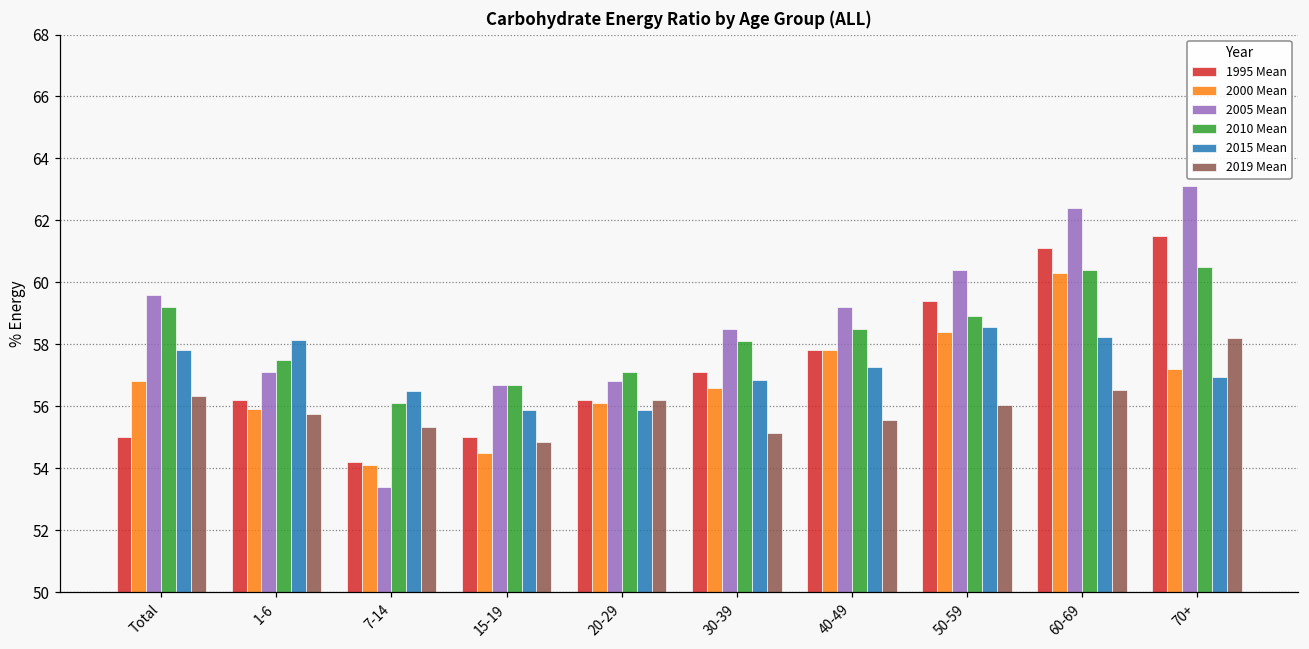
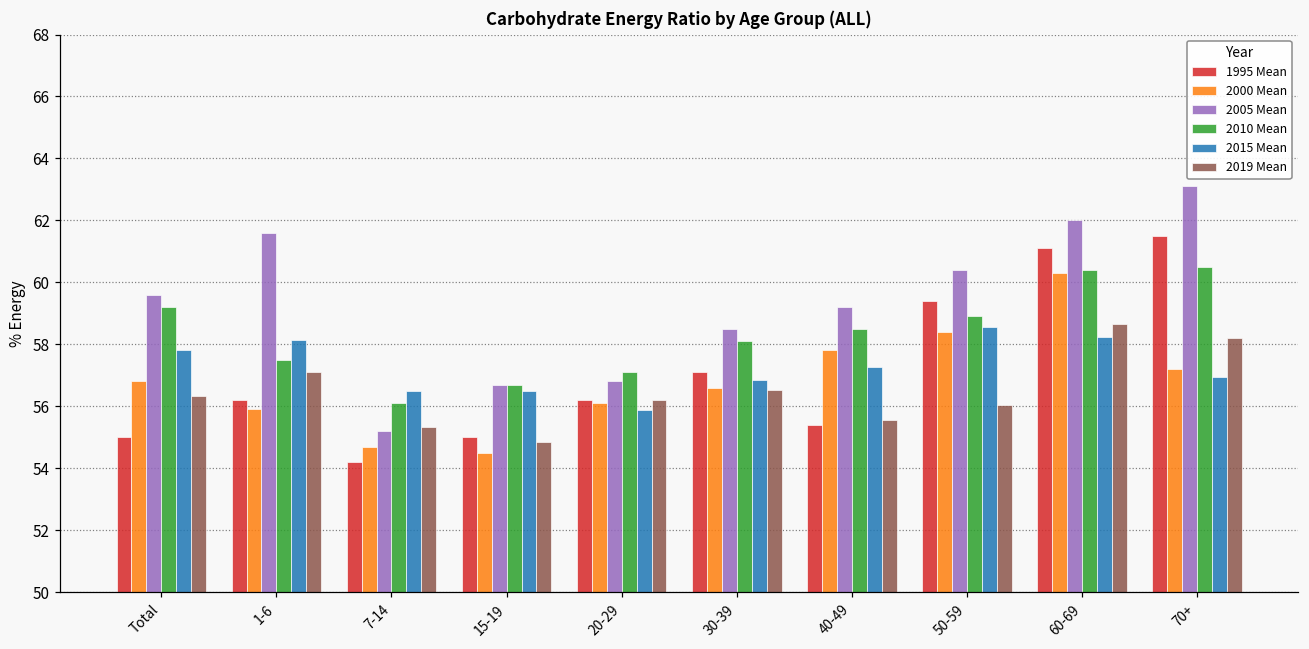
  {
    "1995 Mean": {
      "Total": 55.0,
      "1-6": 56.2,
      "7-14": 54.2,
      "15-19": 55.0,
      "20-29": 56.2,
      "30-39": 57.1,
-     "40-49": 57.8,
+     "40-49": 55.4,
      "50-59": 59.4,
      "60-69": 61.1,
      "70+": 61.5
    },
    "2000 Mean": {
      "Total": 56.8,
      "1-6": 55.9,
-     "7-14": 54.1,
+     "7-14": 54.7,
      "15-19": 54.5,
      "20-29": 56.1,
      "30-39": 56.6,
      "40-49": 57.8,
      "50-59": 58.4,
      "60-69": 60.3,
      "70+": 57.2
    },
    "2005 Mean": {
      "Total": 59.6,
-     "1-6": 57.1,
-     "7-14": 53.4,
+     "1-6": 61.6,
+     "7-14": 55.2,
      "15-19": 56.7,
      "20-29": 56.8,
      "30-39": 58.5,
      "40-49": 59.2,
      "50-59": 60.4,
-     "60-69": 62.4,
+     "60-69": 62.0,
      "70+": 63.1
    },
    "2010 Mean": {
      "Total": 59.2,
      "1-6": 57.5,
      "7-14": 56.1,
      "15-19": 56.7,
      "20-29": 57.1,
      "30-39": 58.1,
      "40-49": 58.5,
      "50-59": 58.9,
      "60-69": 60.4,
      "70+": 60.5
    },
    "2015 Mean": {
      "Total": 57.8,
      "1-6": 58.2,
      "7-14": 56.5,
-     "15-19": 55.9,
+     "15-19": 56.5,
      "20-29": 55.9,
      "30-39": 56.8,
      "40-49": 57.3,
      "50-59": 58.6,
      "60-69": 58.2,
      "70+": 57.0
    },
    "2019 Mean": {
      "Total": 56.3,
-     "1-6": 55.8,
+     "1-6": 57.1,
      "7-14": 55.3,
      "15-19": 54.9,
      "20-29": 56.2,
-     "30-39": 55.1,
+     "30-39": 56.5,
      "40-49": 55.6,
      "50-59": 56.1,
-     "60-69": 56.5,
+     "60-69": 58.7,
      "70+": 58.2
    }
  }
